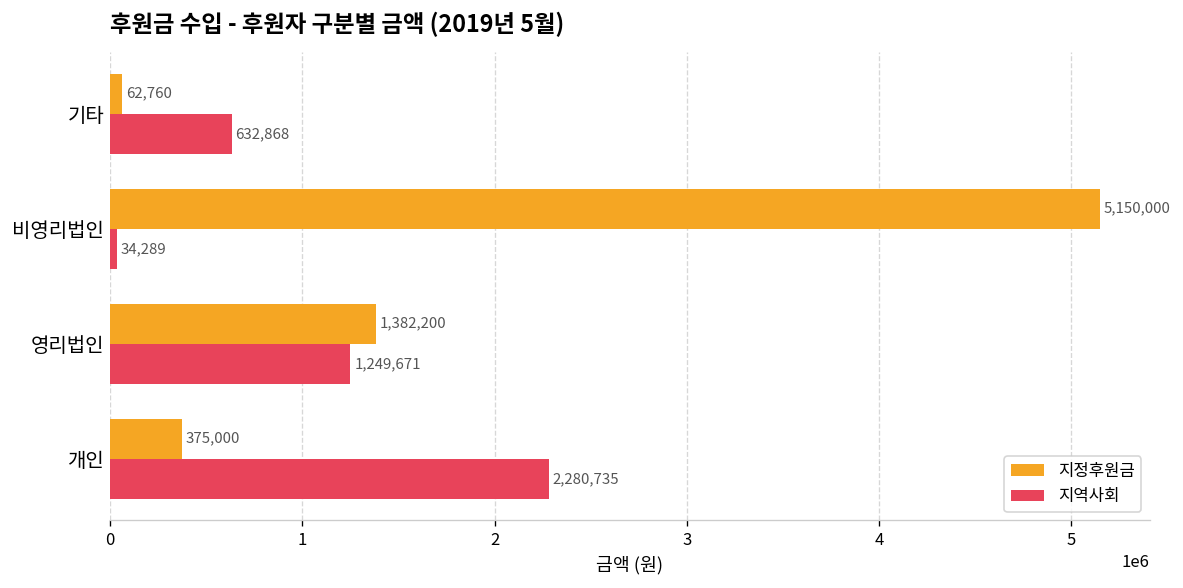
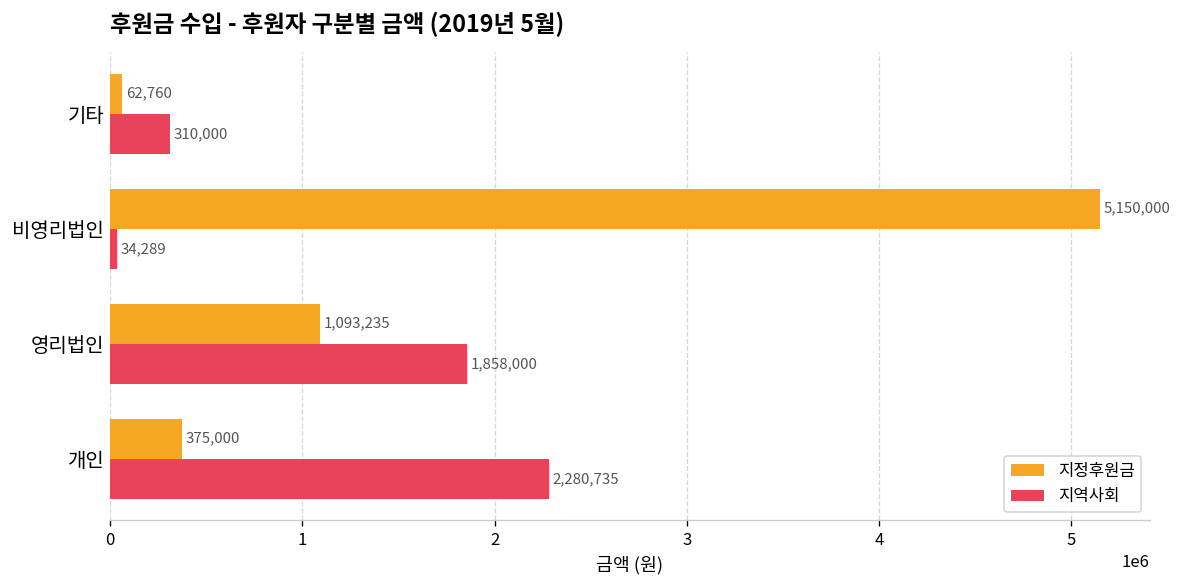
  {
    "지정후원금": {
      "기타": "62,760",
      "비영리법인": "5,150,000",
-     "영리법인": "1,382,200",
+     "영리법인": "1,093,235",
      "개인": "375,000"
    },
    "지역사회": {
-     "기타": "632,868",
+     "기타": "310,000",
      "비영리법인": "34,289",
-     "영리법인": "1,249,671",
+     "영리법인": "1,858,000",
      "개인": "2,280,735"
    }
  }
